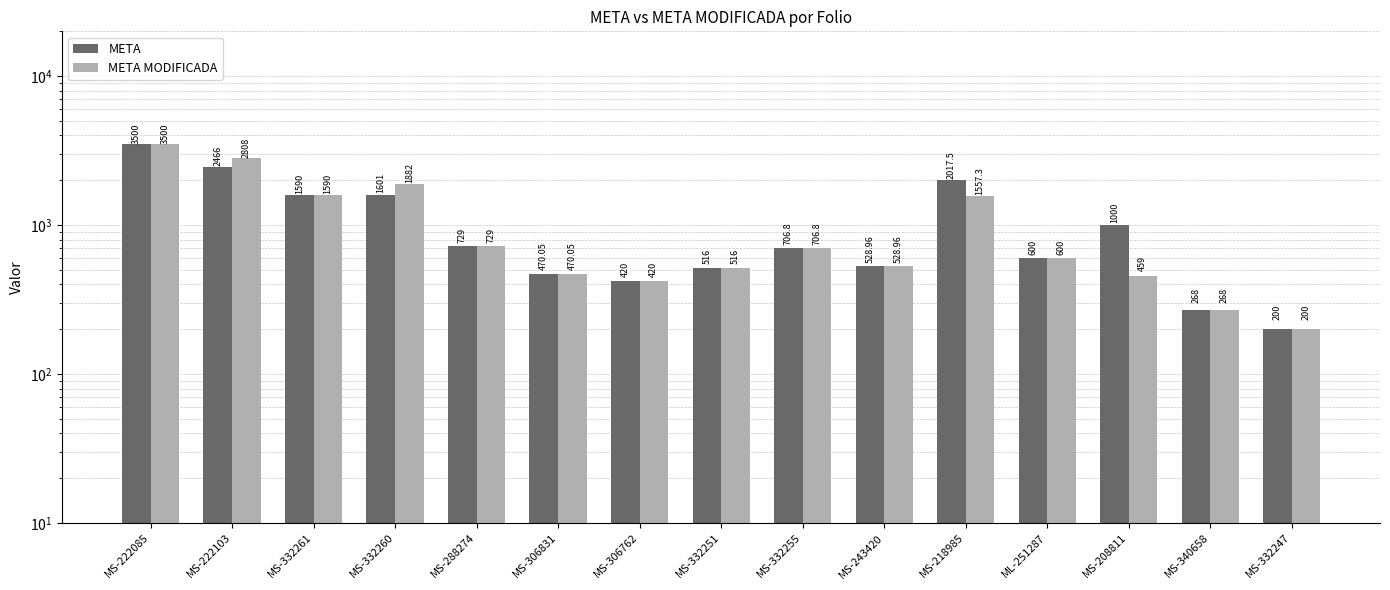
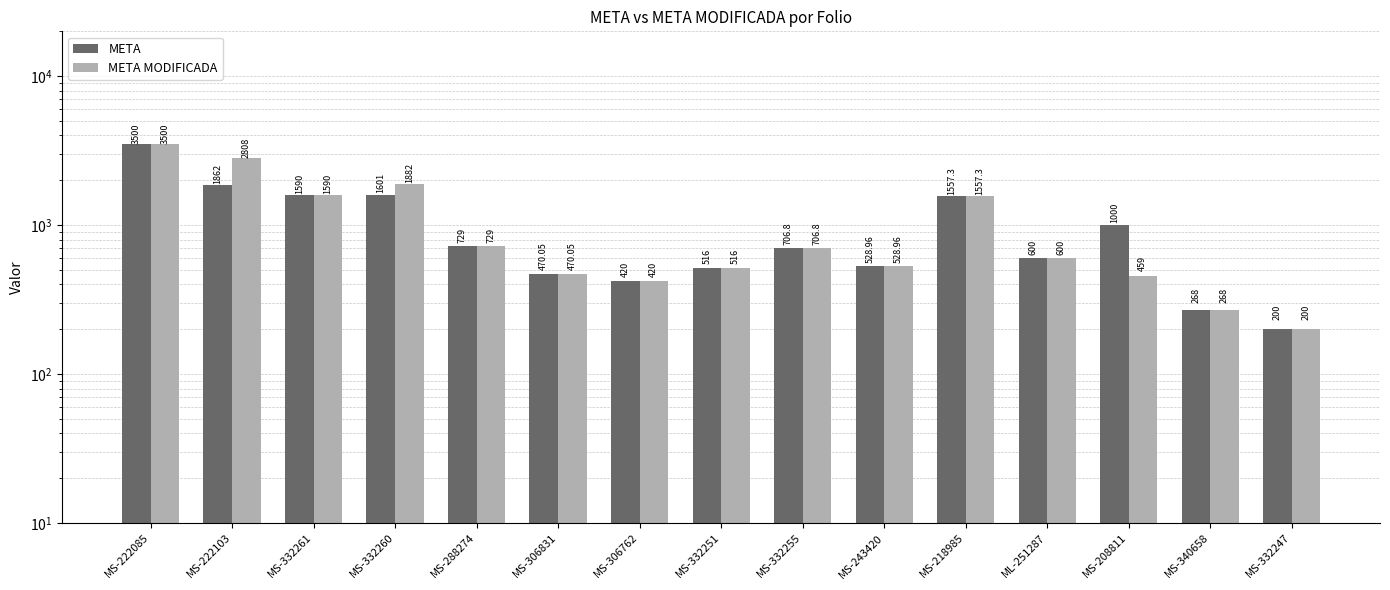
  {
    "META": {
      "MS-222085": 3500,
-     "MS-222103": 2466,
+     "MS-222103": 1862,
      "MS-332261": 1590,
      "MS-332260": 1601,
      "MS-288274": 729,
      "MS-306831": 470.05,
      "MS-306762": 420,
      "MS-332251": 516,
      "MS-332255": 706.8,
      "MS-243420": 528.96,
-     "MS-218985": 2017.5,
+     "MS-218985": 1557.3,
      "ML-251287": 600,
      "MS-208811": 1000,
      "MS-340658": 268,
      "MS-332247": 200
    },
    "META MODIFICADA": {
      "MS-222085": 3500,
      "MS-222103": 2808,
      "MS-332261": 1590,
      "MS-332260": 1882,
      "MS-288274": 729,
      "MS-306831": 470.05,
      "MS-306762": 420,
      "MS-332251": 516,
      "MS-332255": 706.8,
      "MS-243420": 528.96,
      "MS-218985": 1557.3,
      "ML-251287": 600,
      "MS-208811": 459,
      "MS-340658": 268,
      "MS-332247": 200
    }
  }
